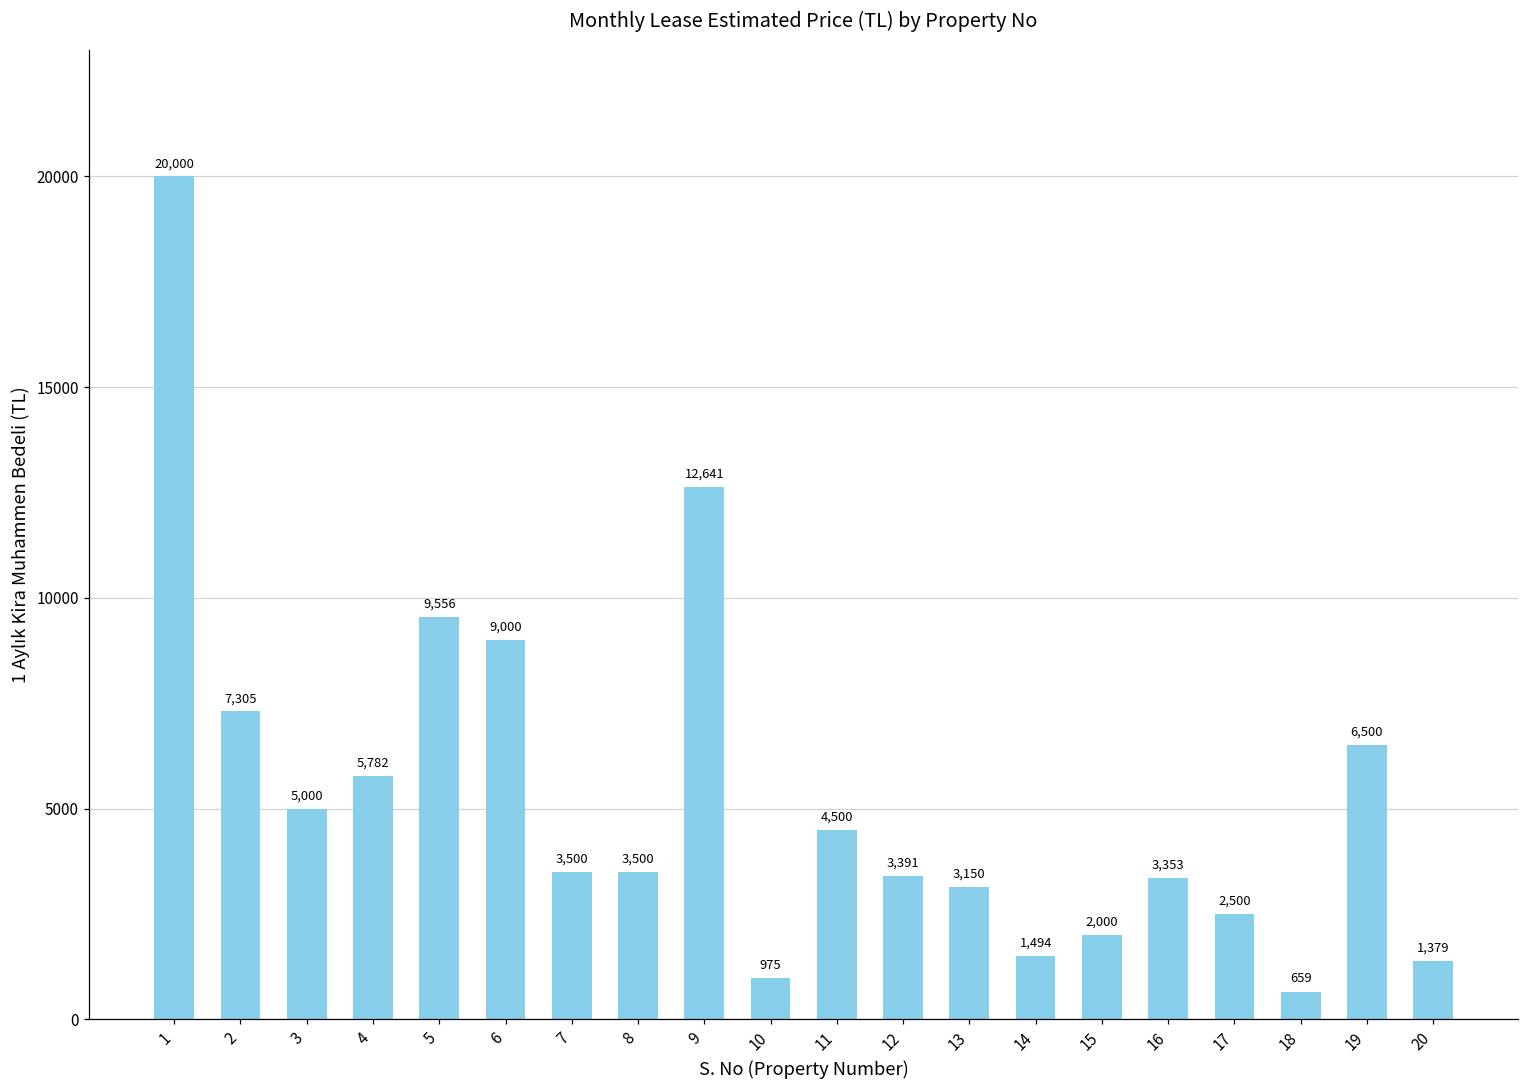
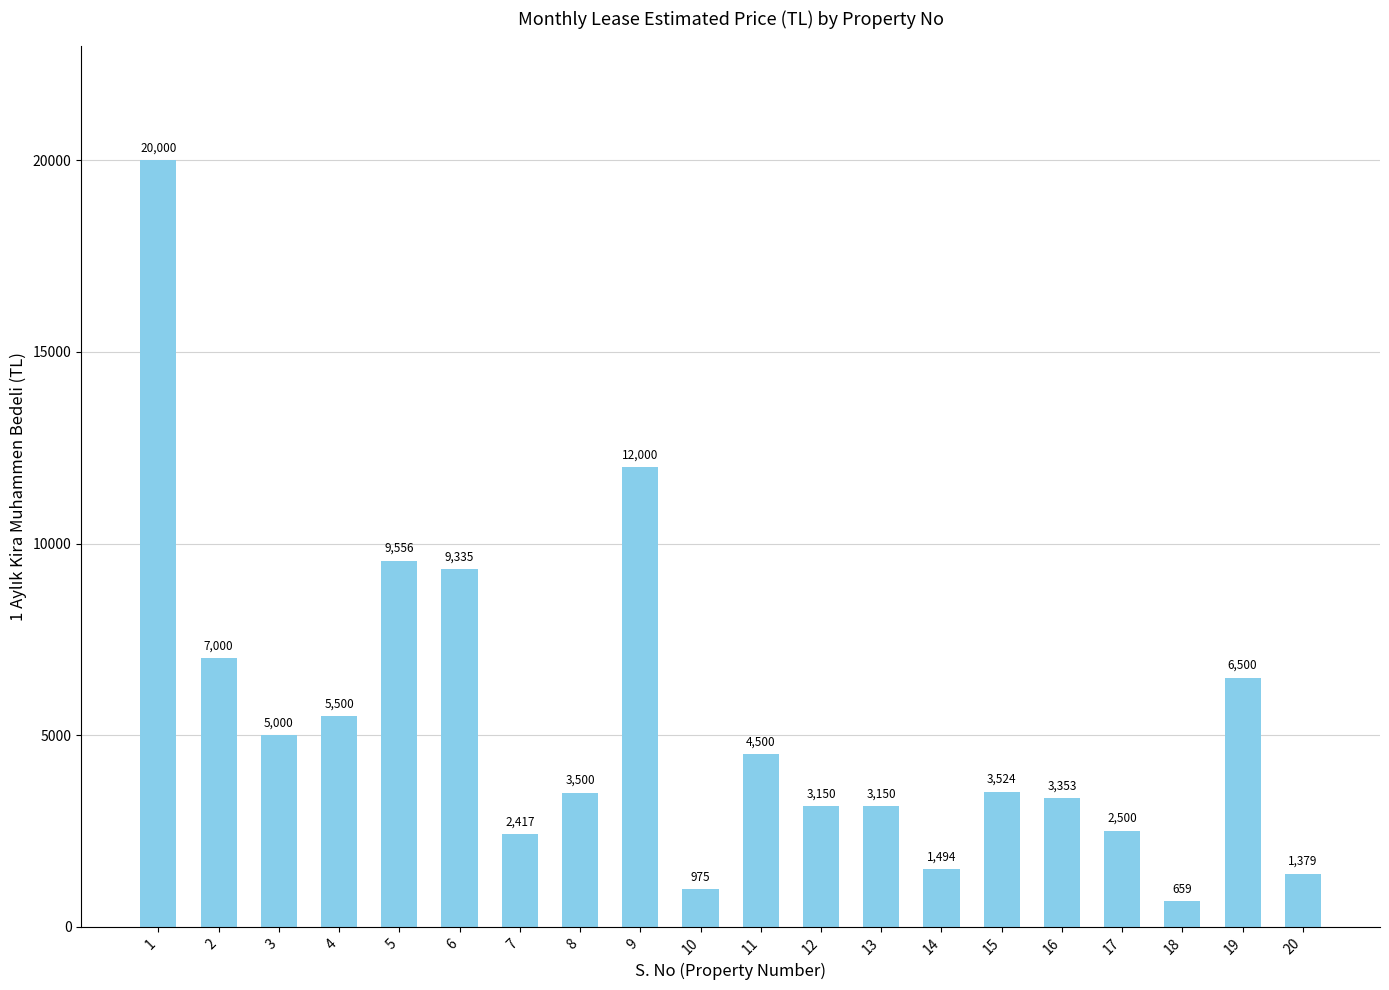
  {
    "1": "20,000",
-   "2": "7,305",
+   "2": "7,000",
    "3": "5,000",
-   "4": "5,782",
+   "4": "5,500",
    "5": "9,556",
-   "6": "9,000",
-   "7": "3,500",
+   "6": "9,335",
+   "7": "2,417",
    "8": "3,500",
-   "9": "12,641",
+   "9": "12,000",
    "10": "975",
    "11": "4,500",
-   "12": "3,391",
+   "12": "3,150",
    "13": "3,150",
    "14": "1,494",
-   "15": "2,000",
+   "15": "3,524",
    "16": "3,353",
    "17": "2,500",
    "18": "659",
    "19": "6,500",
    "20": "1,379"
  }
